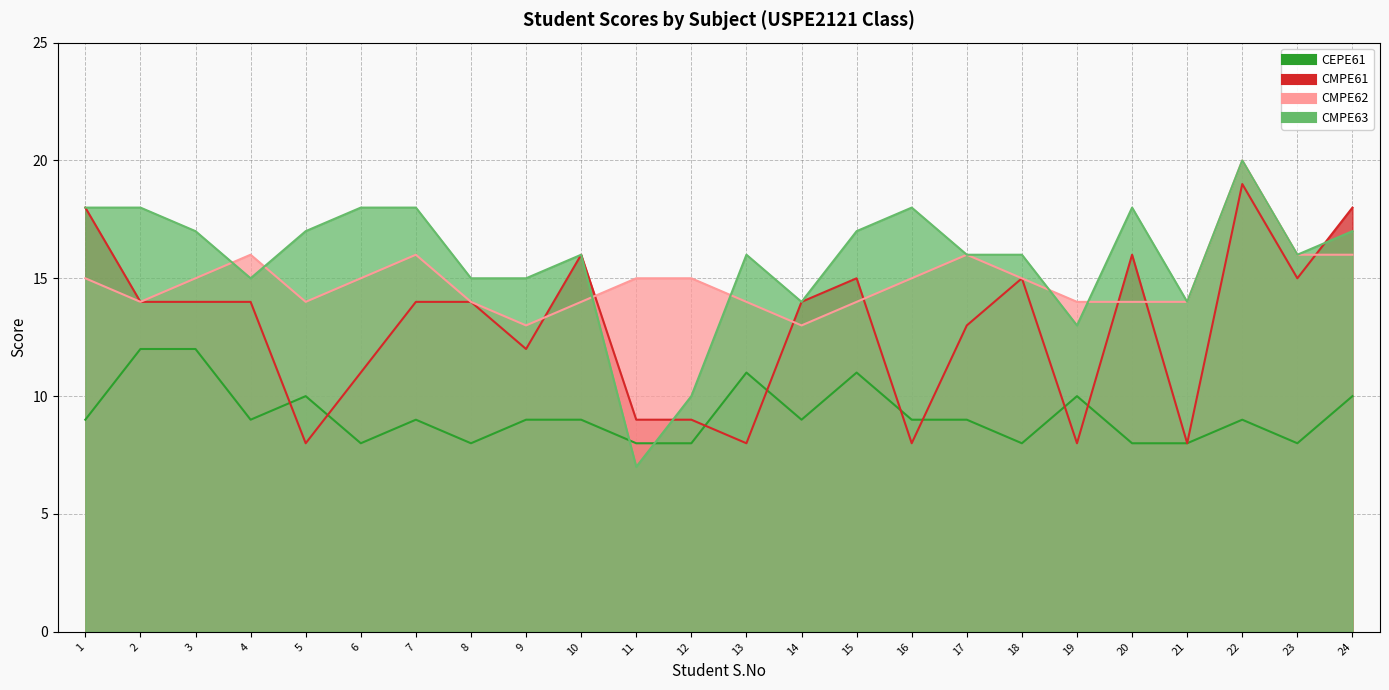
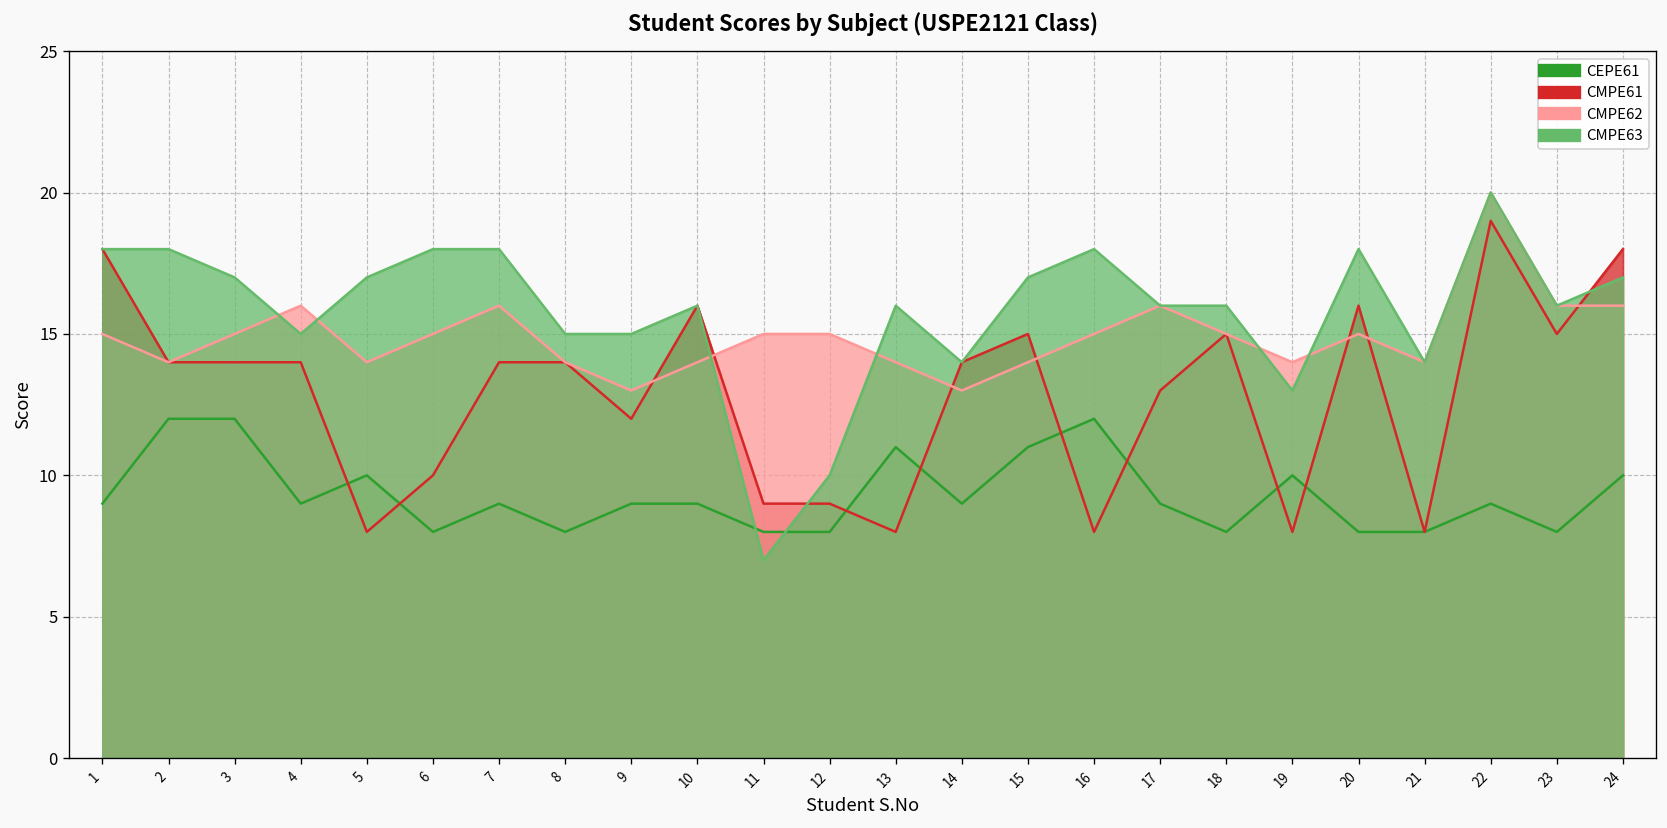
  {
    "CEPE61": {
      "1": 9,
      "2": 12,
      "3": 12,
      "4": 9,
      "5": 10,
      "6": 8,
      "7": 9,
      "8": 8,
      "9": 9,
      "10": 9,
      "11": 8,
      "12": 8,
      "13": 11,
      "14": 9,
      "15": 11,
-     "16": 9,
+     "16": 12,
      "17": 9,
      "18": 8,
      "19": 10,
      "20": 8,
      "22": 9,
      "23": 8,
      "24": 10
    },
    "CMPE61": {
      "3": 14,
      "4": 14,
      "5": 8,
-     "6": 11,
+     "6": 10,
      "7": 14,
      "9": 12,
      "11": 9,
      "12": 9,
      "13": 8,
      "15": 15,
      "16": 8,
      "17": 13,
      "19": 8,
      "20": 16,
      "22": 19,
      "23": 15,
      "24": 18
    },
    "CMPE62": {
      "1": 15,
      "3": 15,
      "4": 16,
      "5": 14,
      "6": 15,
      "7": 16,
      "9": 13,
      "10": 14,
      "11": 15,
      "12": 15,
      "13": 14,
      "14": 13,
      "15": 14,
      "16": 15,
      "19": 14,
-     "20": 14,
+     "20": 15,
      "24": 16
    },
    "CMPE63": {
      "2": 18,
      "3": 17,
      "4": 15,
      "5": 17,
      "6": 18,
      "7": 18,
      "8": 15,
      "9": 15,
      "11": 7,
      "12": 10,
      "13": 16,
      "15": 17,
      "16": 18,
      "18": 16,
      "19": 13,
      "20": 18,
      "24": 17
    }
  }
